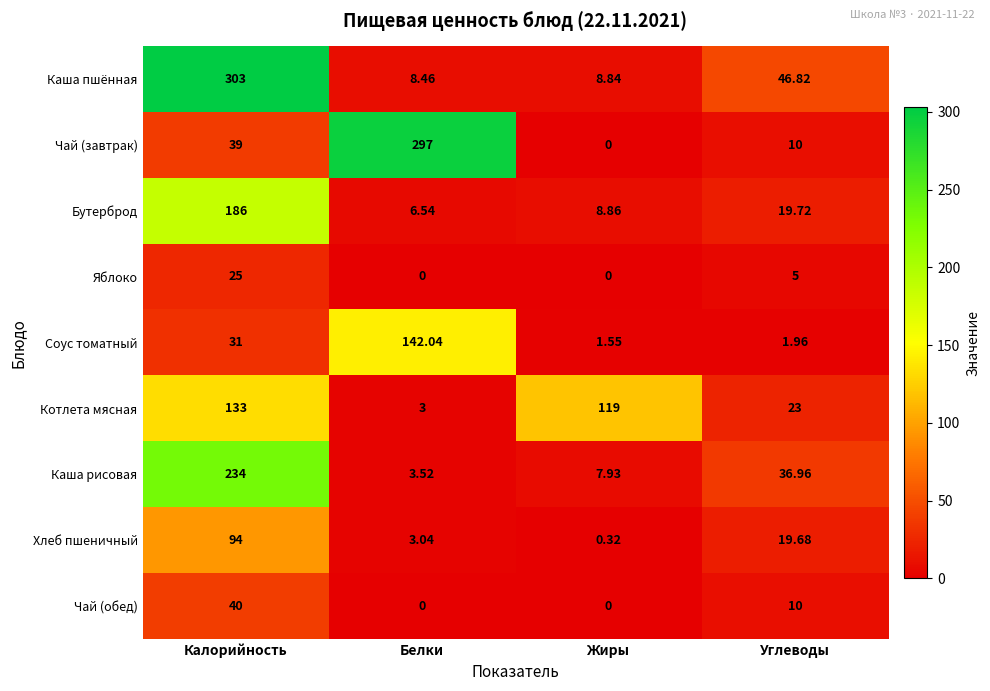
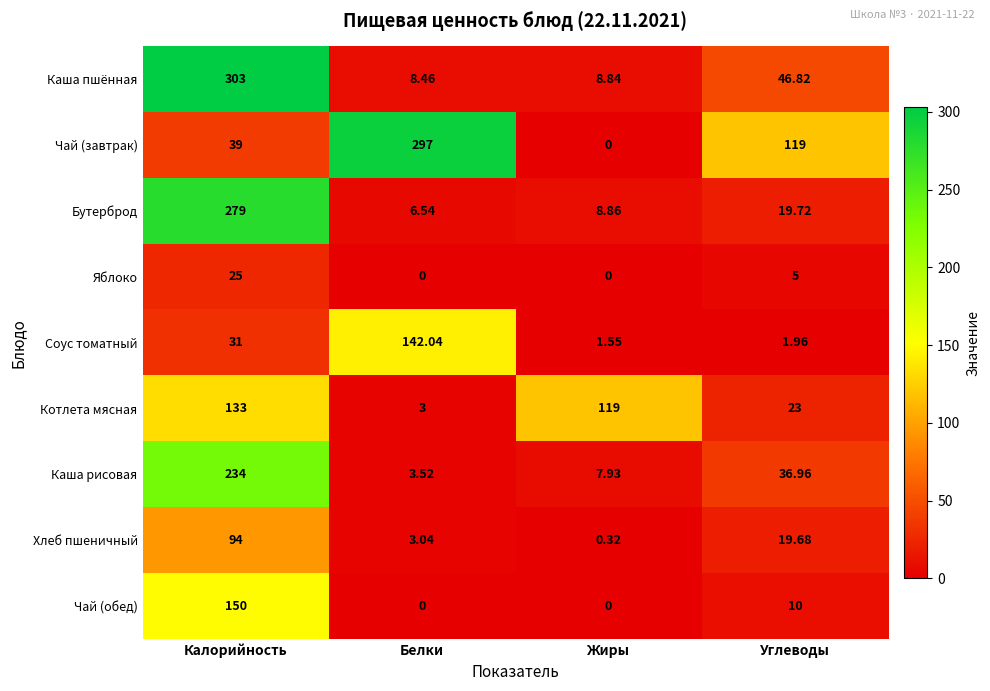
  {
    "Каша пшённая": {
      "Калорийность": 303,
      "Белки": 8.46,
      "Жиры": 8.84,
      "Углеводы": 46.82
    },
    "Чай (завтрак)": {
      "Калорийность": 39,
      "Белки": 297,
      "Жиры": 0,
-     "Углеводы": 10
+     "Углеводы": 119
    },
    "Бутерброд": {
-     "Калорийность": 186,
+     "Калорийность": 279,
      "Белки": 6.54,
      "Жиры": 8.86,
      "Углеводы": 19.72
    },
    "Яблоко": {
      "Калорийность": 25,
      "Белки": 0,
      "Жиры": 0,
      "Углеводы": 5
    },
    "Соус томатный": {
      "Калорийность": 31,
      "Белки": 142.04,
      "Жиры": 1.55,
      "Углеводы": 1.96
    },
    "Котлета мясная": {
      "Калорийность": 133,
      "Белки": 3,
      "Жиры": 119,
      "Углеводы": 23
    },
    "Каша рисовая": {
      "Калорийность": 234,
      "Белки": 3.52,
      "Жиры": 7.93,
      "Углеводы": 36.96
    },
    "Хлеб пшеничный": {
      "Калорийность": 94,
      "Белки": 3.04,
      "Жиры": 0.32,
      "Углеводы": 19.68
    },
    "Чай (обед)": {
-     "Калорийность": 40,
+     "Калорийность": 150,
      "Белки": 0,
      "Жиры": 0,
      "Углеводы": 10
    }
  }
